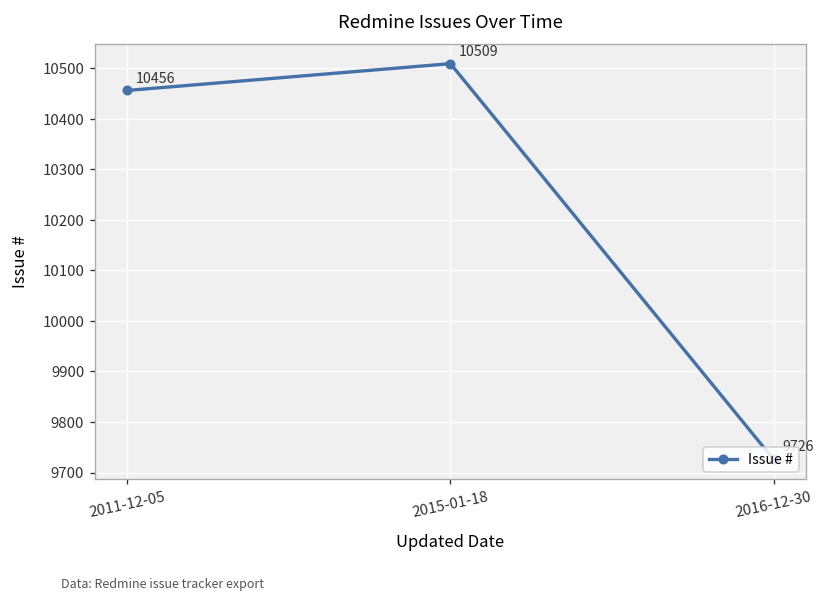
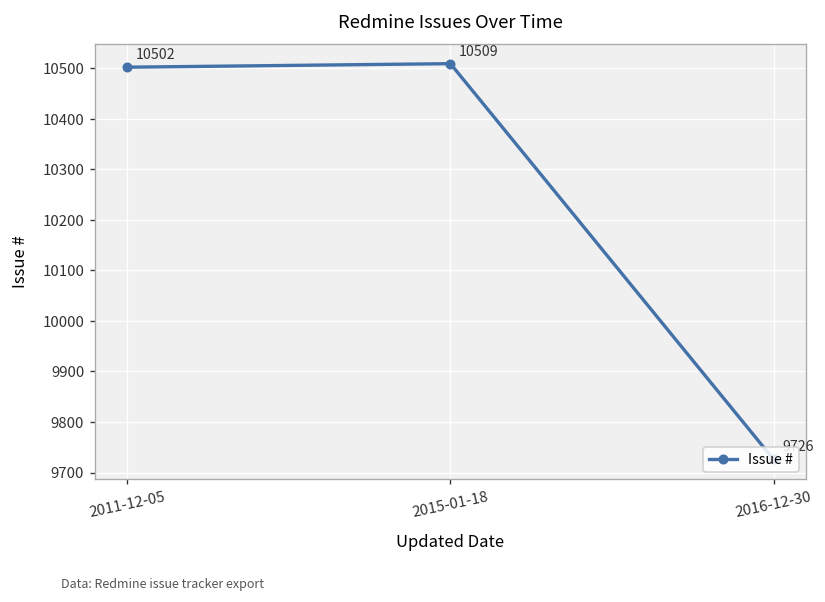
  {
-   "2011-12-05": 10456,
+   "2011-12-05": 10502,
    "2015-01-18": 10509
  }
